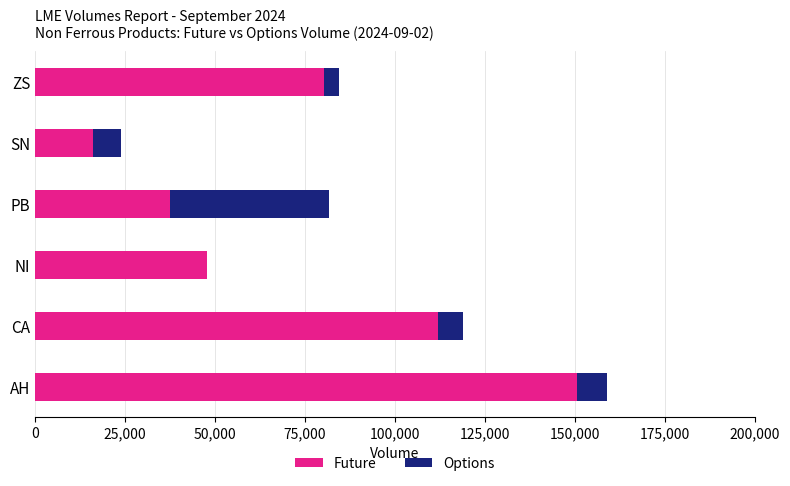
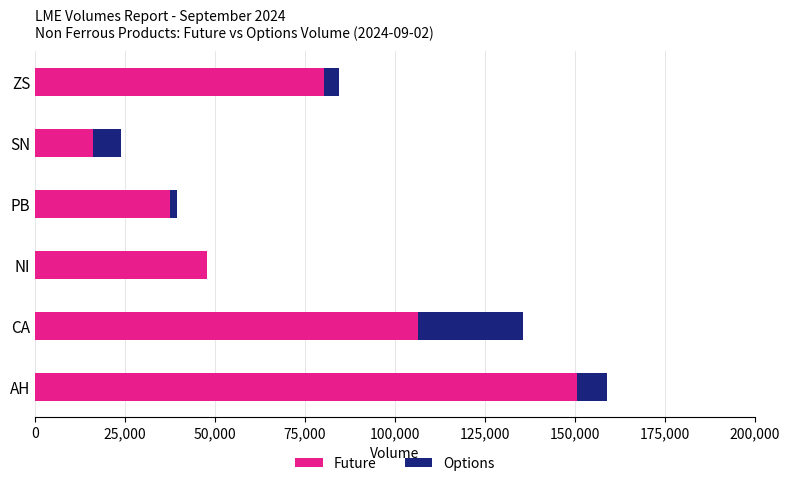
  {
    "Future": {
      "ZS": "80,000",
      "SN": "16,000",
      "PB": "37,000",
      "NI": "48,000",
-     "CA": "112,000",
+     "CA": "106,000",
      "AH": "150,000"
    },
    "Options": {
      "ZS": "4,000",
      "SN": "8,000",
-     "PB": "44,000",
-     "CA": "7,000",
+     "PB": "2,000",
+     "CA": "29,000",
      "AH": "9,000"
    }
  }
